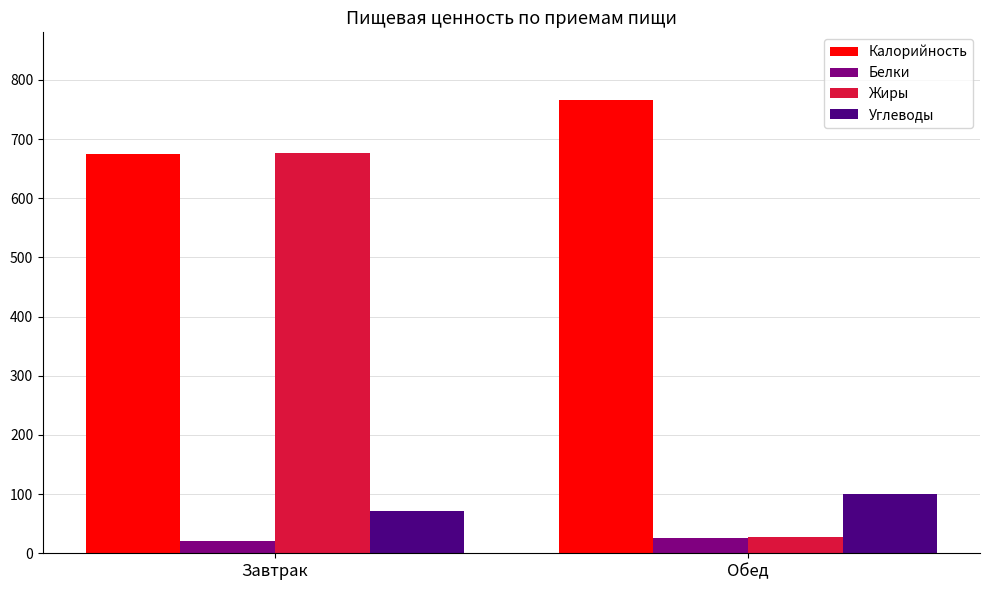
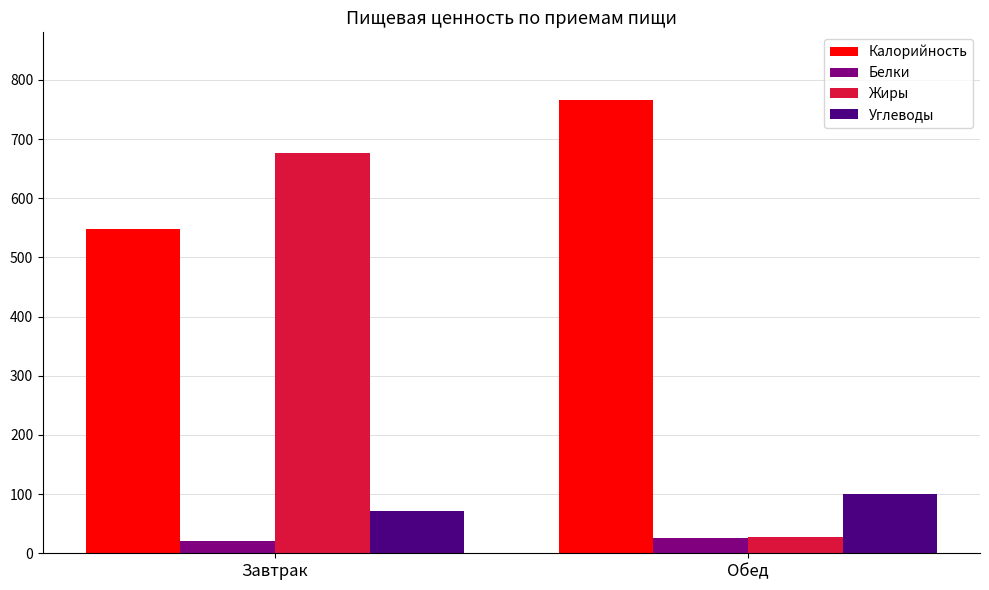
  {
    "Калорийность": {
-     "Завтрак": 670,
+     "Завтрак": 550,
      "Обед": 770
    },
    "Жиры": {
      "Завтрак": 680,
      "Обед": 30
    }
  }
